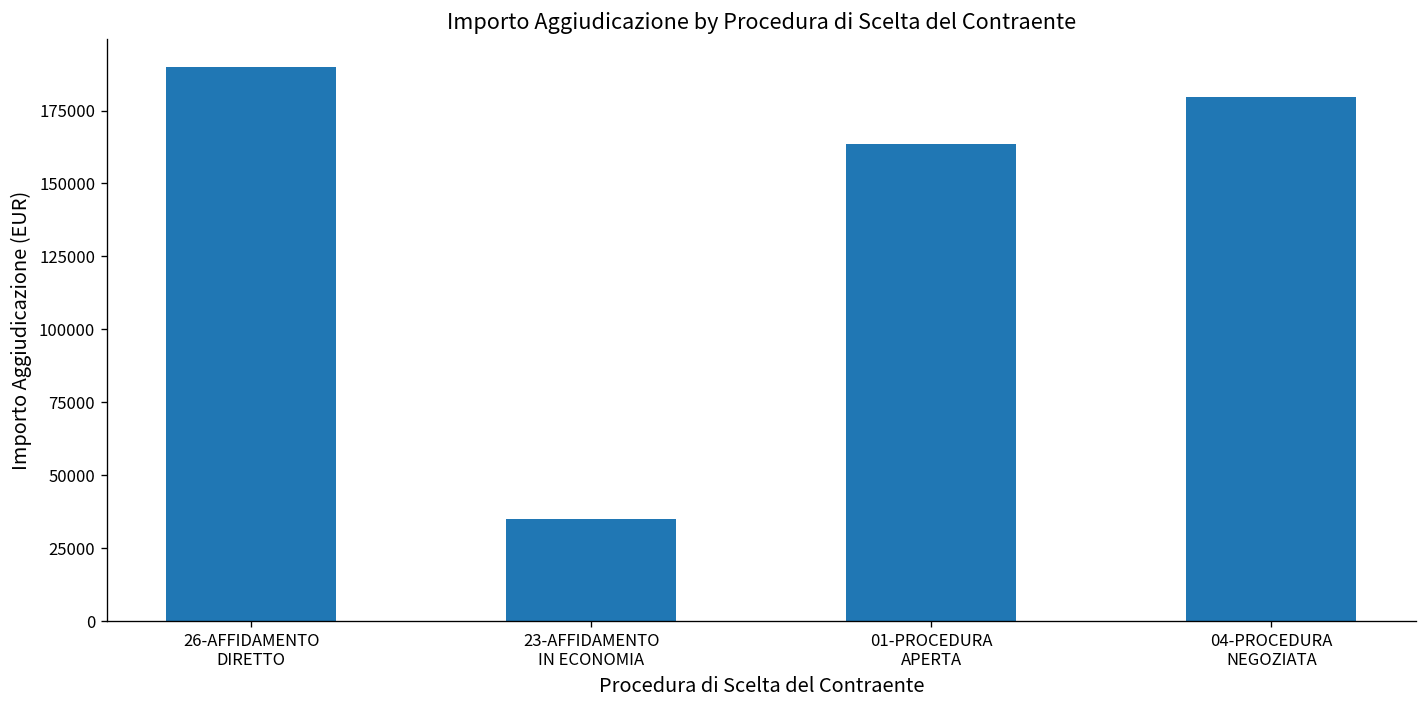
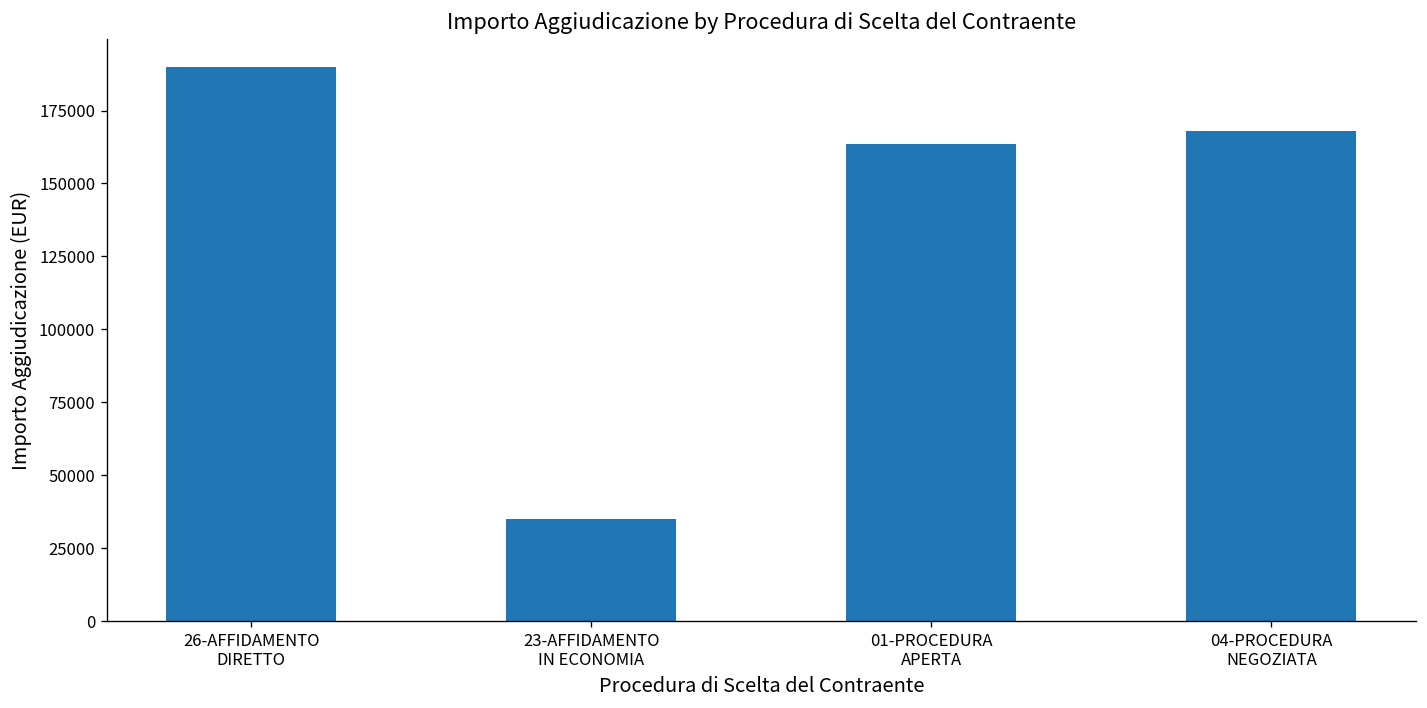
  {
    "26-AFFIDAMENTO DIRETTO": 190000,
    "23-AFFIDAMENTO IN ECONOMIA": 35000,
    "01-PROCEDURA APERTA": 163000,
-   "04-PROCEDURA NEGOZIATA": 180000
+   "04-PROCEDURA NEGOZIATA": 168000
  }
